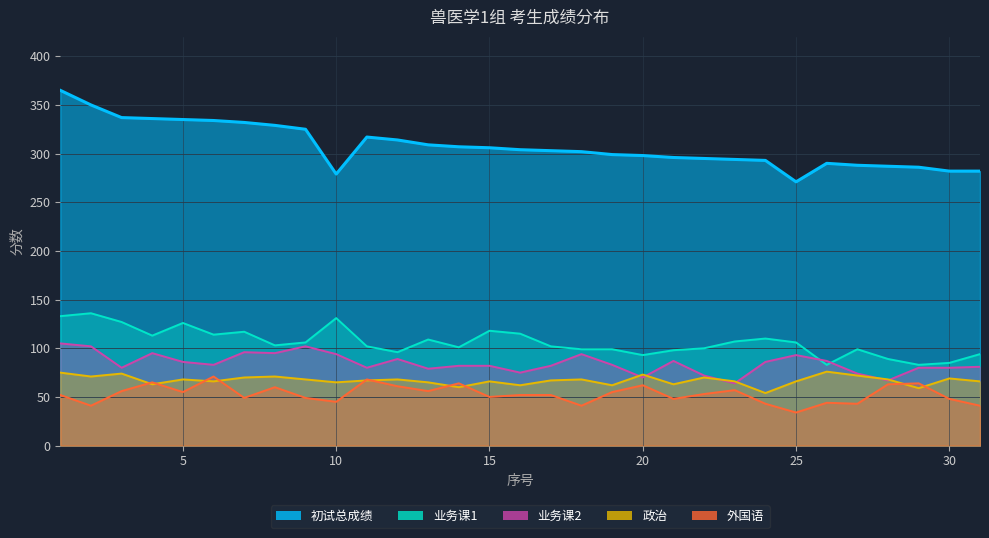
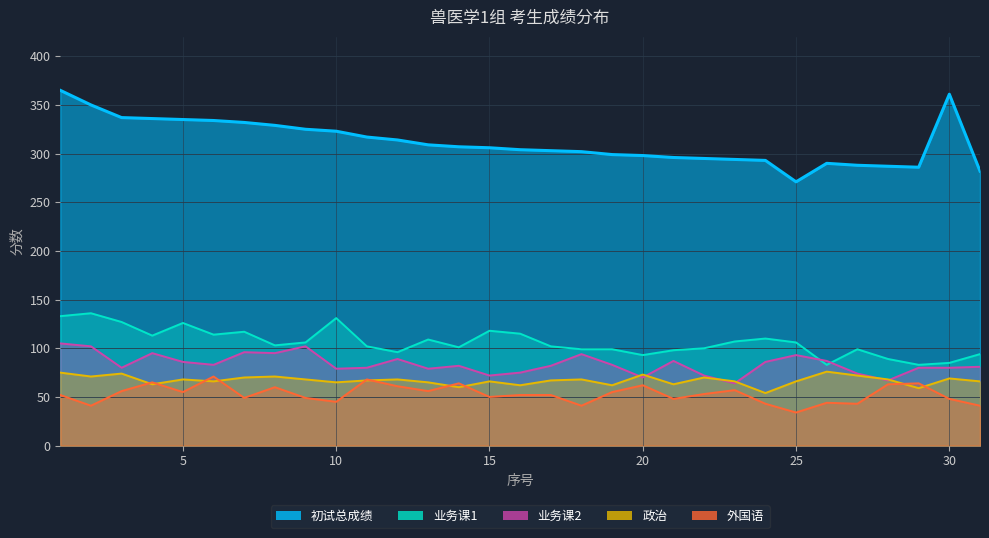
  {
    "初试总成绩": {
      "5": 340,
-     "10": 280,
+     "10": 320,
      "15": 310,
      "20": 300,
      "25": 270,
-     "30": 280
+     "30": 360
    },
    "业务课1": {
      "5": 130,
      "10": 130,
      "15": 120,
      "20": 90,
      "25": 110,
      "30": 90
    },
    "业务课2": {
      "5": 90,
-     "10": 90,
-     "15": 80,
+     "10": 80,
+     "15": 70,
      "20": 70,
      "25": 90,
      "30": 80
    }
  }
